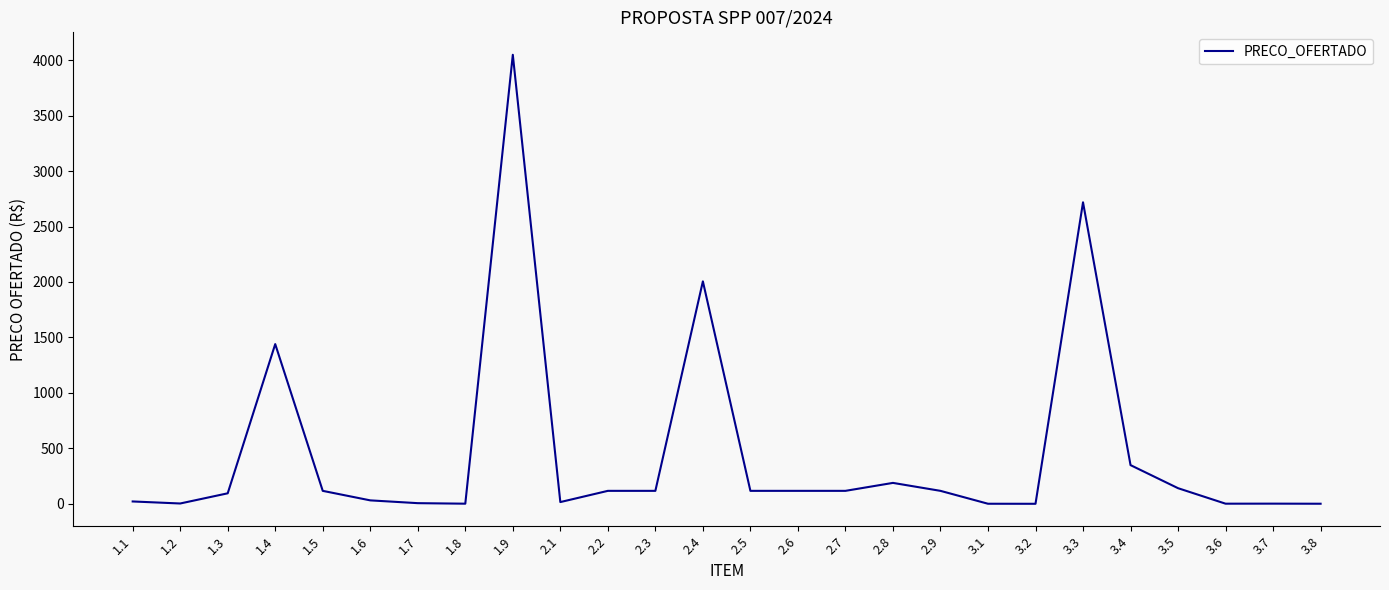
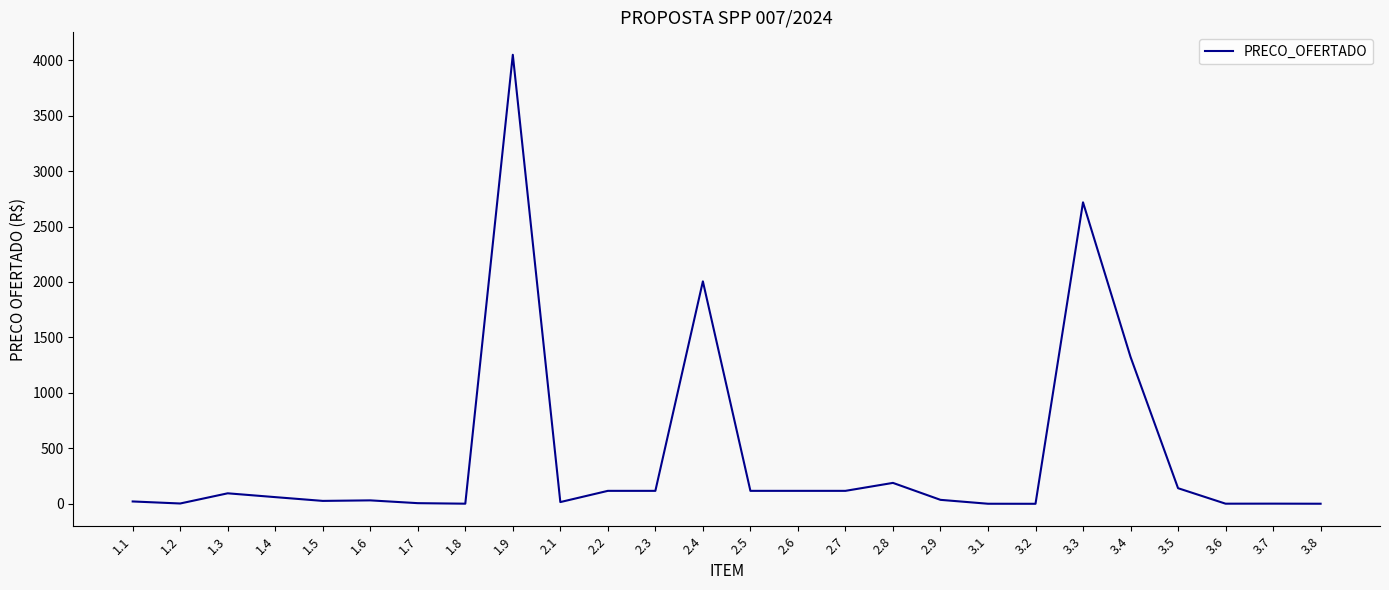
  {
    "1.1": 20,
    "1.2": 0,
    "1.3": 90,
-   "1.4": 1440,
-   "1.5": 120,
+   "1.4": 60,
+   "1.5": 30,
    "1.6": 30,
    "1.7": 10,
    "1.8": 0,
    "1.9": 4050,
    "2.1": 20,
    "2.2": 120,
    "2.3": 120,
    "2.4": 2010,
    "2.5": 120,
    "2.6": 120,
    "2.7": 120,
    "2.8": 190,
-   "2.9": 120,
+   "2.9": 40,
    "3.1": 0,
    "3.2": 0,
    "3.3": 2720,
-   "3.4": 350,
+   "3.4": 1320,
    "3.5": 140,
    "3.6": 0,
    "3.7": 0,
    "3.8": 0
  }
